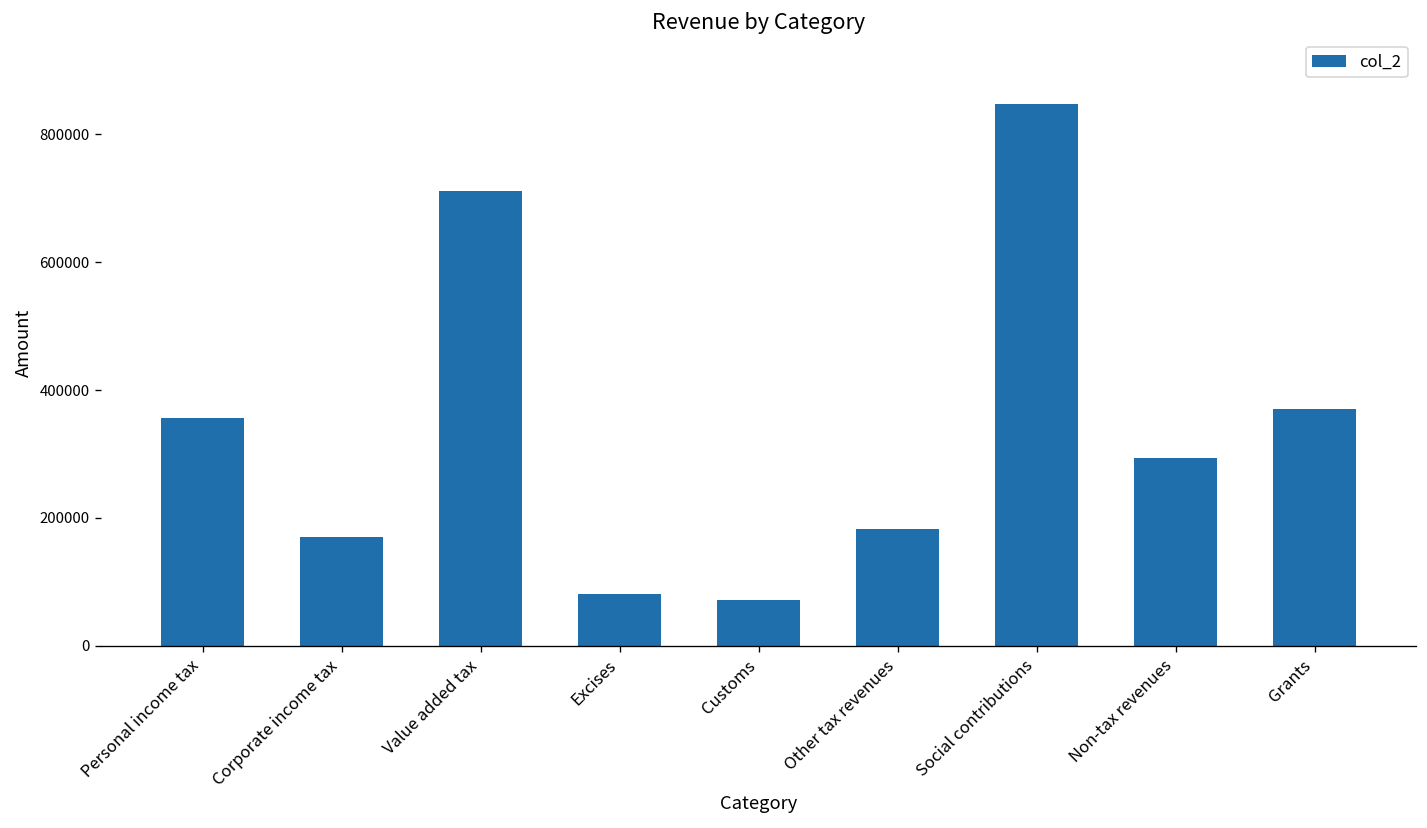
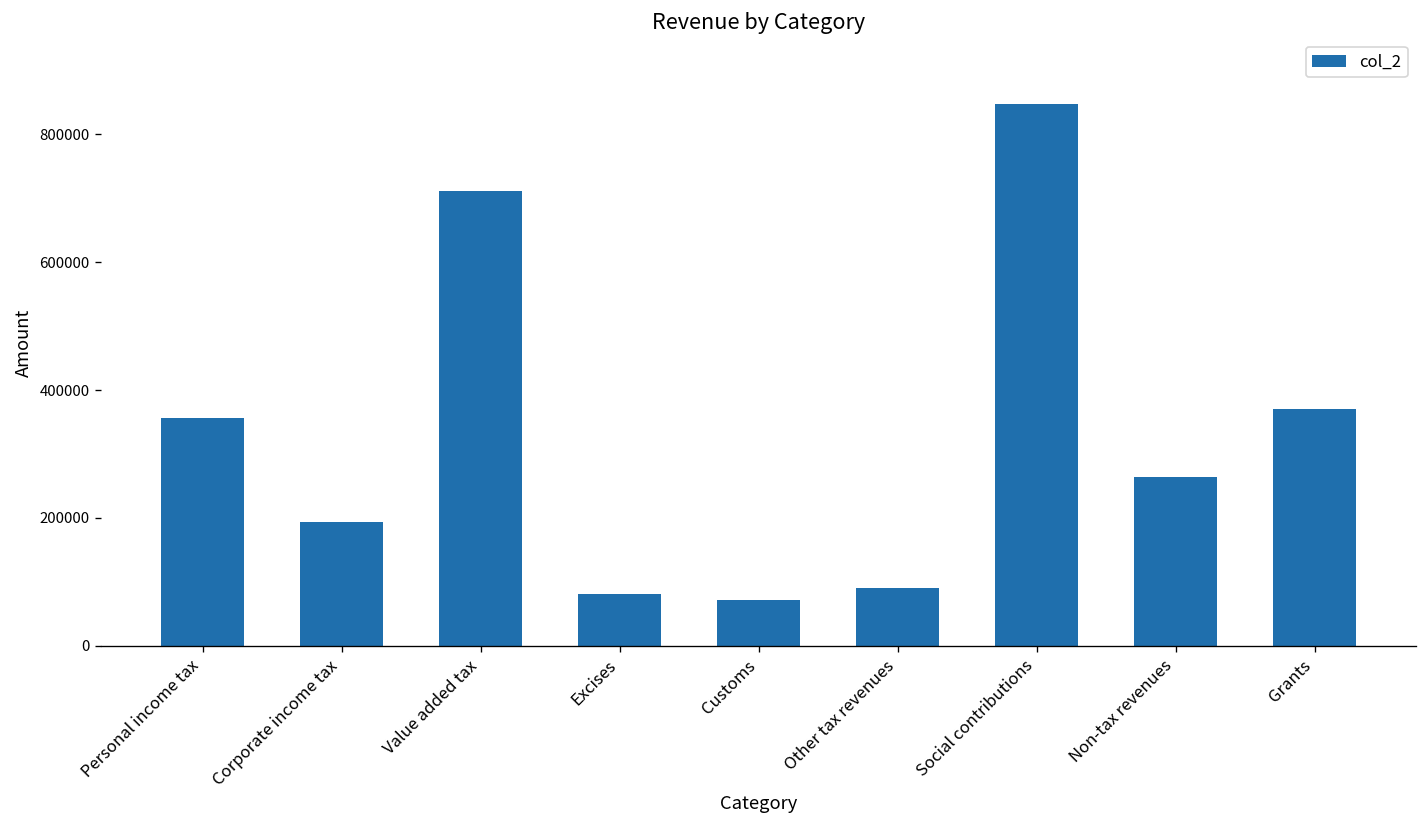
  {
    "Personal income tax": 360000,
-   "Corporate income tax": 170000,
+   "Corporate income tax": 190000,
    "Value added tax": 710000,
    "Excises": 80000,
    "Customs": 70000,
-   "Other tax revenues": 180000,
+   "Other tax revenues": 90000,
    "Social contributions": 850000,
-   "Non-tax revenues": 290000,
+   "Non-tax revenues": 260000,
    "Grants": 370000
  }
